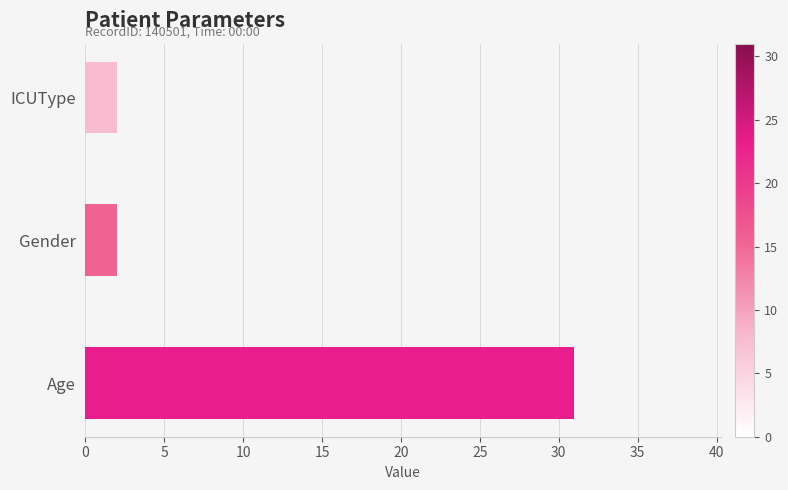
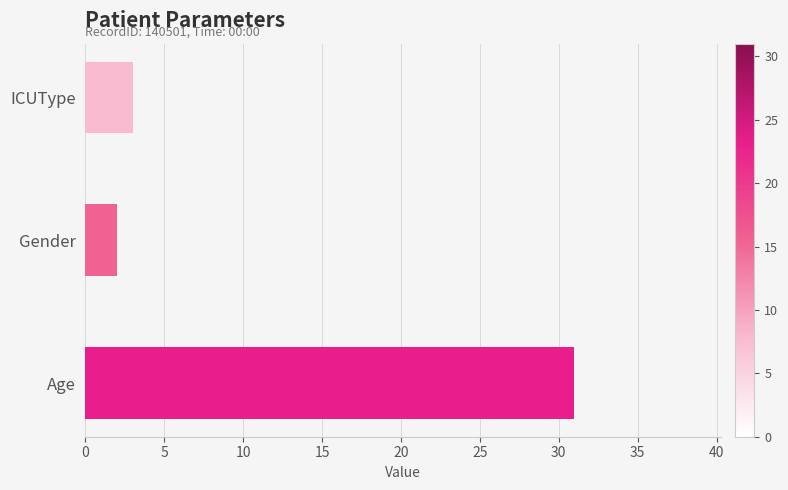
  {
-   "ICUType": 2,
+   "ICUType": 3,
    "Gender": 2,
    "Age": 31
  }
